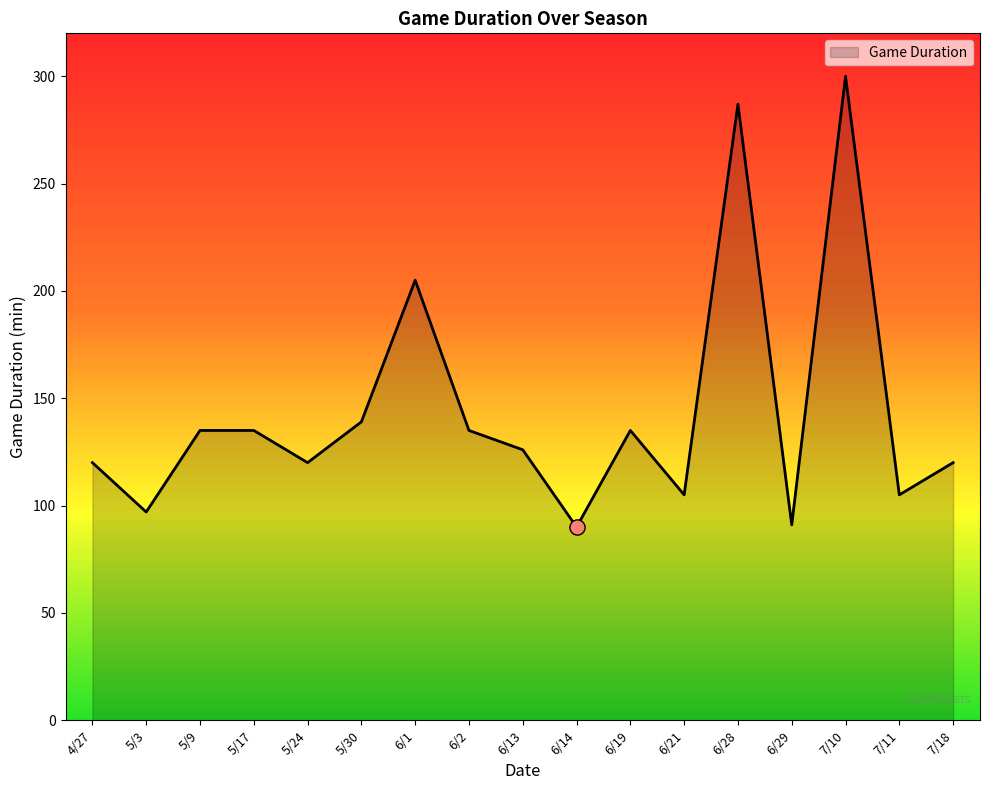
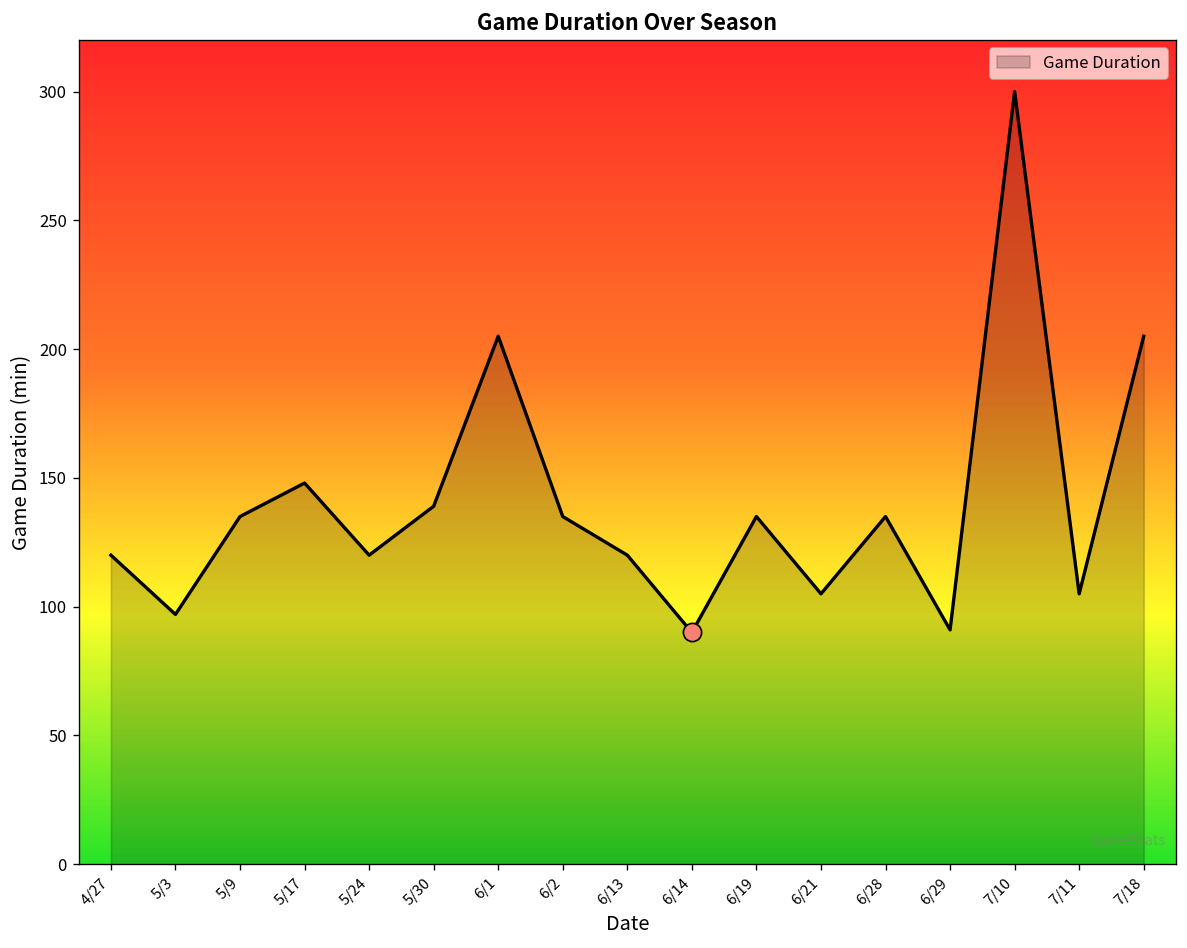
  {
    "Game Duration": {
      "4/27": 120,
      "5/3": 97,
      "5/9": 135,
-     "5/17": 135,
+     "5/17": 148,
      "5/24": 120,
      "5/30": 139,
      "6/1": 205,
      "6/2": 135,
-     "6/13": 126,
+     "6/13": 120,
      "6/19": 135,
      "6/21": 105,
-     "6/28": 287,
+     "6/28": 135,
      "6/29": 91,
      "7/10": 300,
      "7/11": 105,
-     "7/18": 120
+     "7/18": 205
    }
  }
